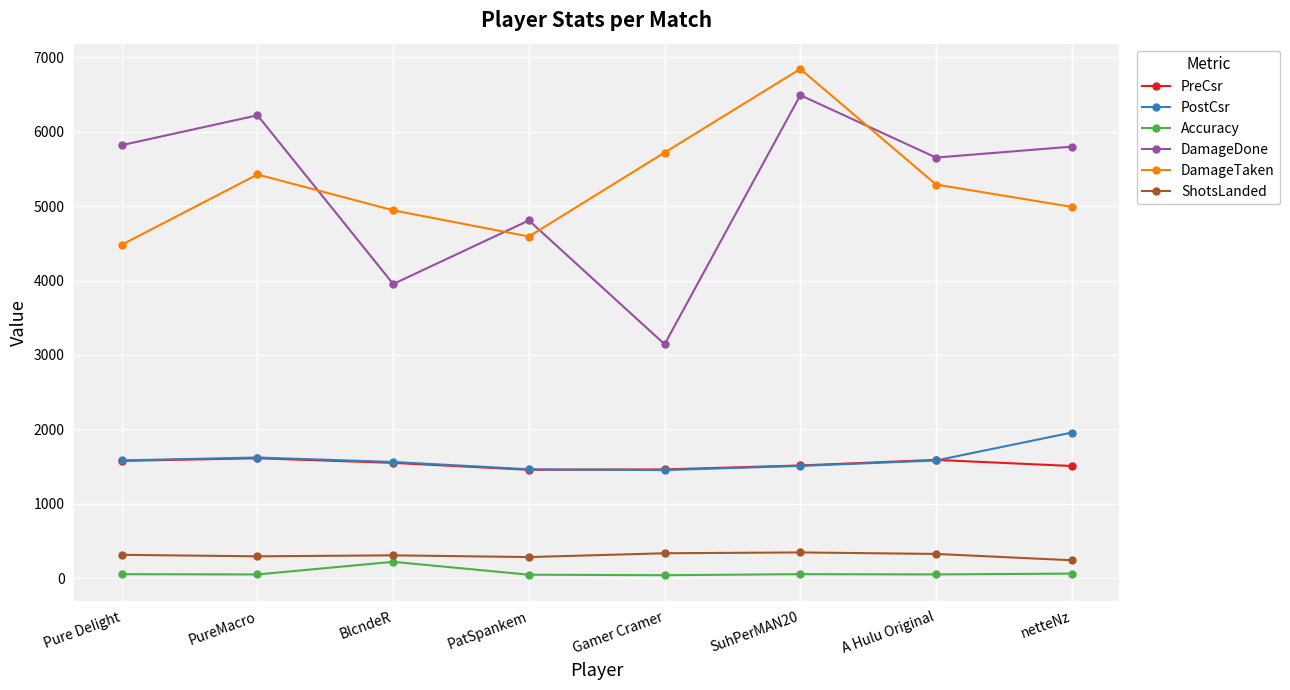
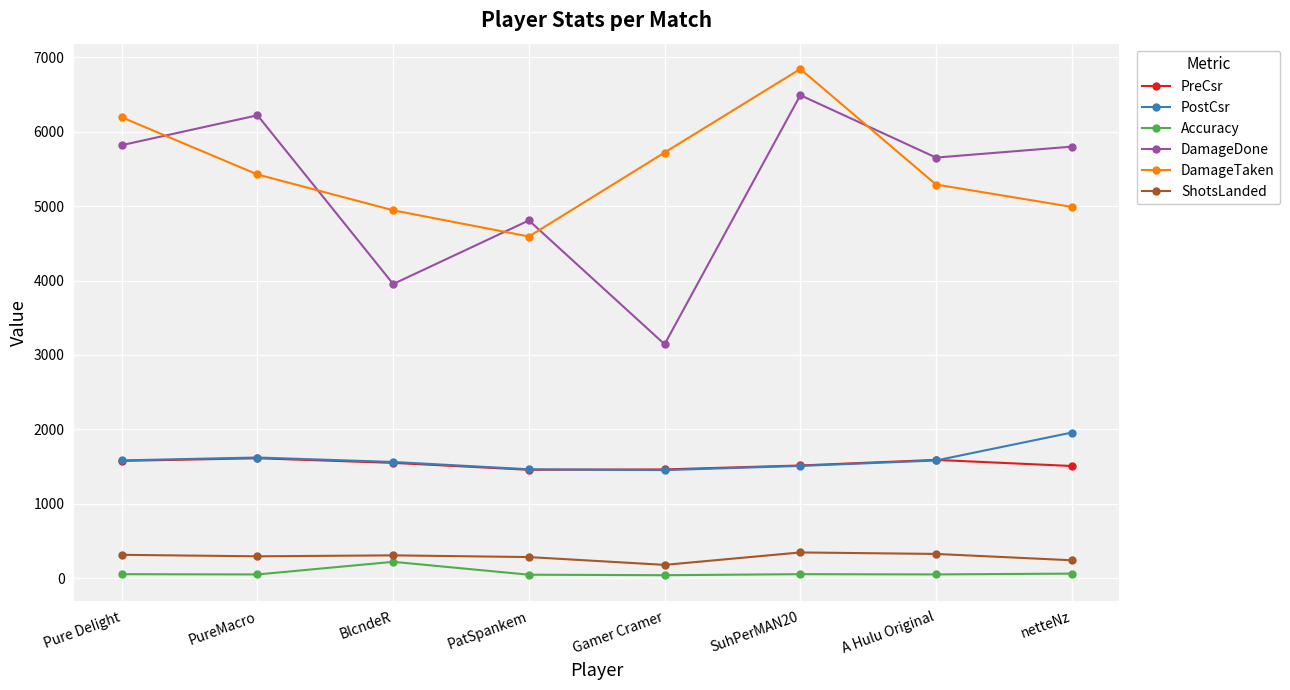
  {
    "PreCsr": {
      "netteNz": 1500
    },
    "PostCsr": {
      "netteNz": 2000
    },
    "Accuracy": {
      "Pure DeIight": 100,
      "PureMacro": 100,
      "BlcndeR": 200,
      "PatSpankem": 0,
      "Gamer Cramer": 0,
      "SuhPerMAN20": 100,
      "A Hulu Original": 100,
      "netteNz": 100
    },
    "DamageDone": {
      "Pure DeIight": 5800,
      "PureMacro": 6200,
      "BlcndeR": 4000,
      "PatSpankem": 4800,
      "Gamer Cramer": 3100,
      "SuhPerMAN20": 6500,
      "A Hulu Original": 5700,
      "netteNz": 5800
    },
    "DamageTaken": {
-     "Pure DeIight": 4500,
+     "Pure DeIight": 6200,
      "PureMacro": 5400,
      "BlcndeR": 4900,
      "PatSpankem": 4600,
      "Gamer Cramer": 5700,
      "SuhPerMAN20": 6800,
      "A Hulu Original": 5300,
      "netteNz": 5000
    },
    "ShotsLanded": {
      "Pure DeIight": 300,
      "PureMacro": 300,
      "BlcndeR": 300,
      "PatSpankem": 300,
-     "Gamer Cramer": 300,
+     "Gamer Cramer": 200,
      "SuhPerMAN20": 300,
      "A Hulu Original": 300,
      "netteNz": 200
    }
  }
